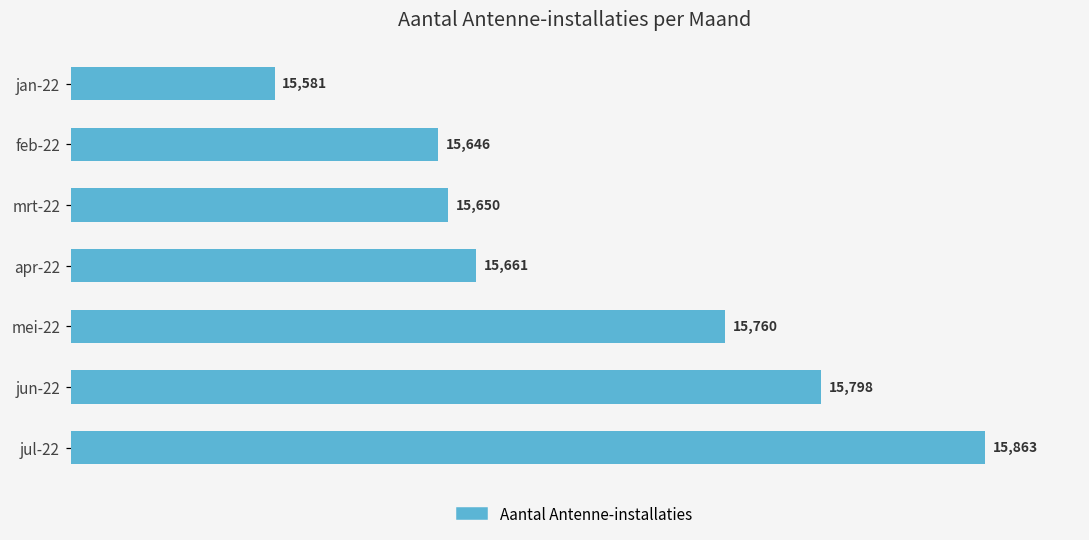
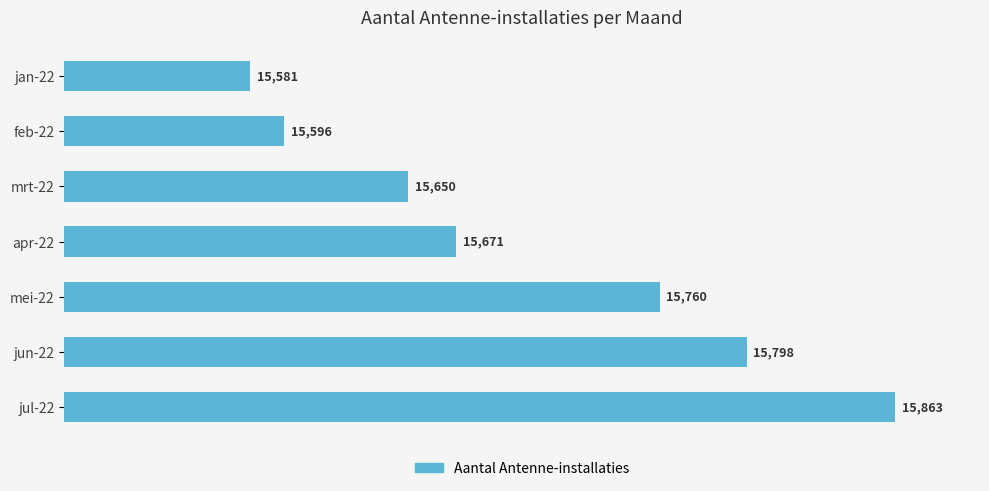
  {
    "jan-22": "15,581",
-   "feb-22": "15,646",
+   "feb-22": "15,596",
    "mrt-22": "15,650",
-   "apr-22": "15,661",
+   "apr-22": "15,671",
    "mei-22": "15,760",
    "jun-22": "15,798",
    "jul-22": "15,863"
  }
